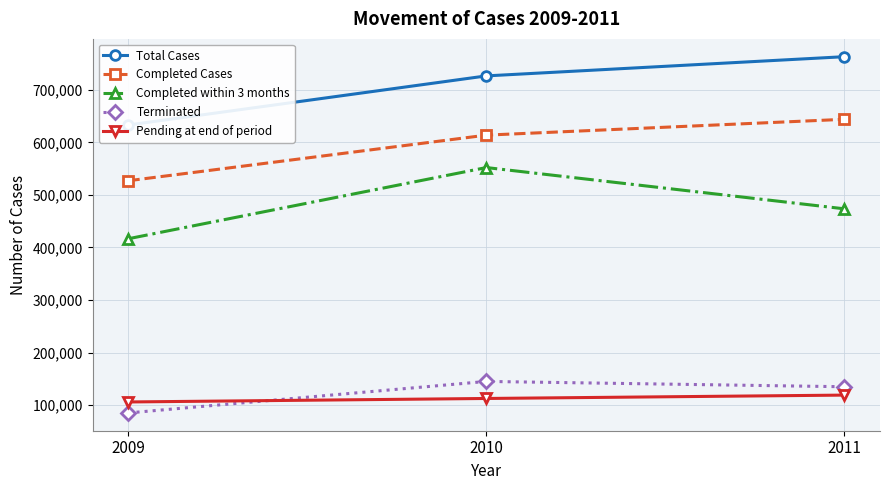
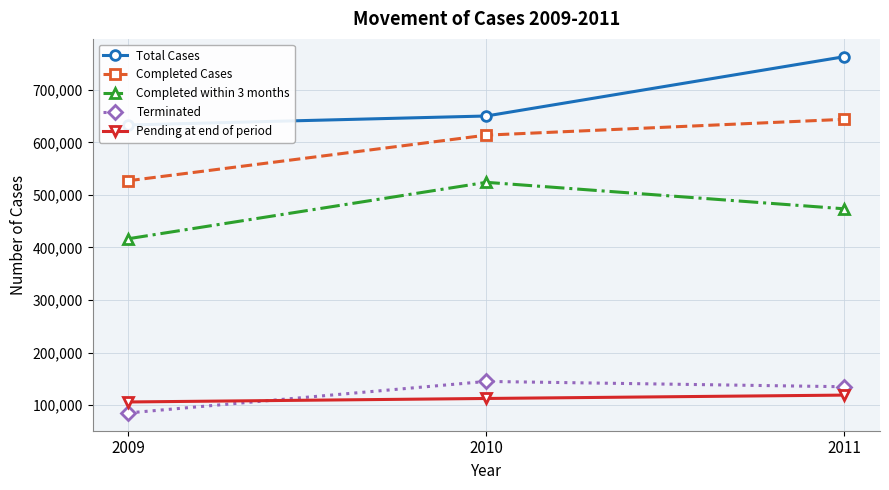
  {
    "Total Cases": {
-     "2010": "730,000",
+     "2010": "650,000",
      "2011": "760,000"
    },
    "Completed within 3 months": {
      "2009": "420,000",
-     "2010": "550,000",
+     "2010": "520,000",
      "2011": "470,000"
    },
    "Terminated": {
      "2009": "90,000",
      "2010": "150,000",
      "2011": "140,000"
    }
  }
